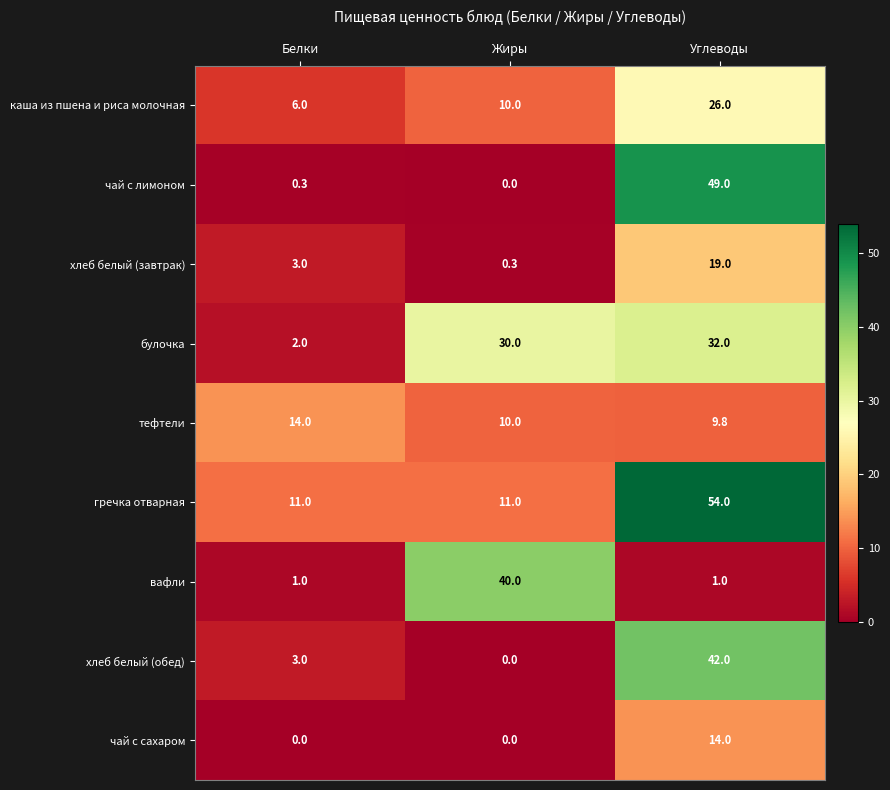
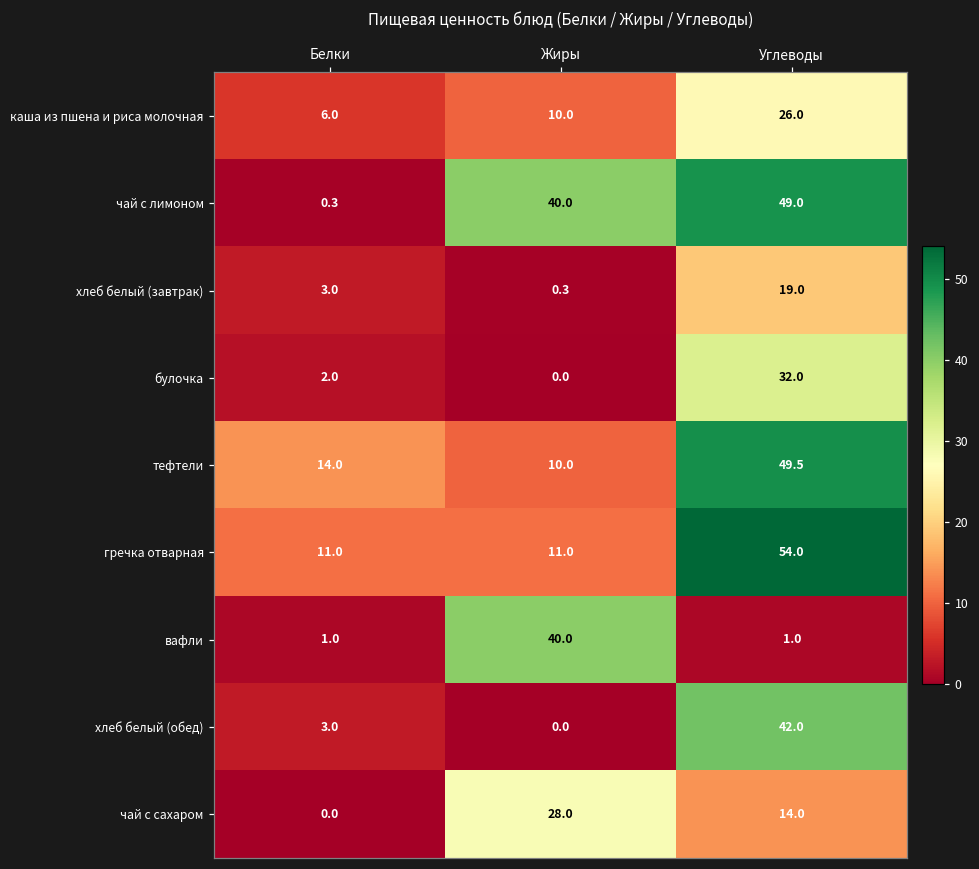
  {
    "каша из пшена и риса молочная": {
      "Белки": 6.0,
      "Жиры": 10.0,
      "Углеводы": 26.0
    },
    "чай с лимоном": {
      "Белки": 0.3,
-     "Жиры": 0.0,
+     "Жиры": 40.0,
      "Углеводы": 49.0
    },
    "хлеб белый (завтрак)": {
      "Белки": 3.0,
      "Жиры": 0.3,
      "Углеводы": 19.0
    },
    "булочка": {
      "Белки": 2.0,
-     "Жиры": 30.0,
+     "Жиры": 0.0,
      "Углеводы": 32.0
    },
    "тефтели": {
      "Белки": 14.0,
      "Жиры": 10.0,
-     "Углеводы": 9.8
+     "Углеводы": 49.5
    },
    "гречка отварная": {
      "Белки": 11.0,
      "Жиры": 11.0,
      "Углеводы": 54.0
    },
    "вафли": {
      "Белки": 1.0,
      "Жиры": 40.0,
      "Углеводы": 1.0
    },
    "хлеб белый (обед)": {
      "Белки": 3.0,
      "Жиры": 0.0,
      "Углеводы": 42.0
    },
    "чай с сахаром": {
      "Белки": 0.0,
-     "Жиры": 0.0,
+     "Жиры": 28.0,
      "Углеводы": 14.0
    }
  }
